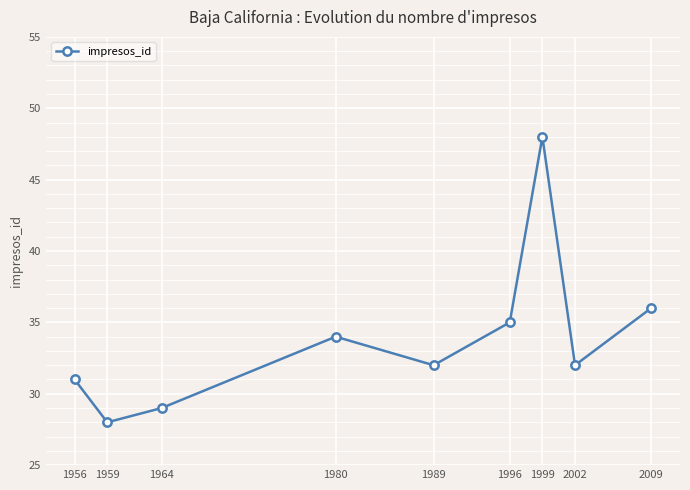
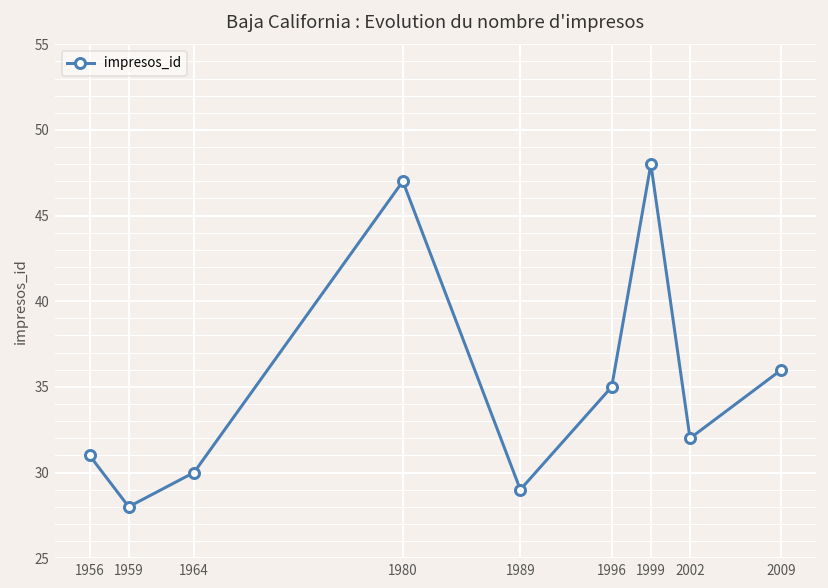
  {
    "1956": 31,
    "1959": 28,
-   "1964": 29,
-   "1980": 34,
-   "1989": 32,
+   "1964": 30,
+   "1980": 47,
+   "1989": 29,
    "1996": 35,
    "1999": 48,
    "2002": 32,
    "2009": 36
  }
